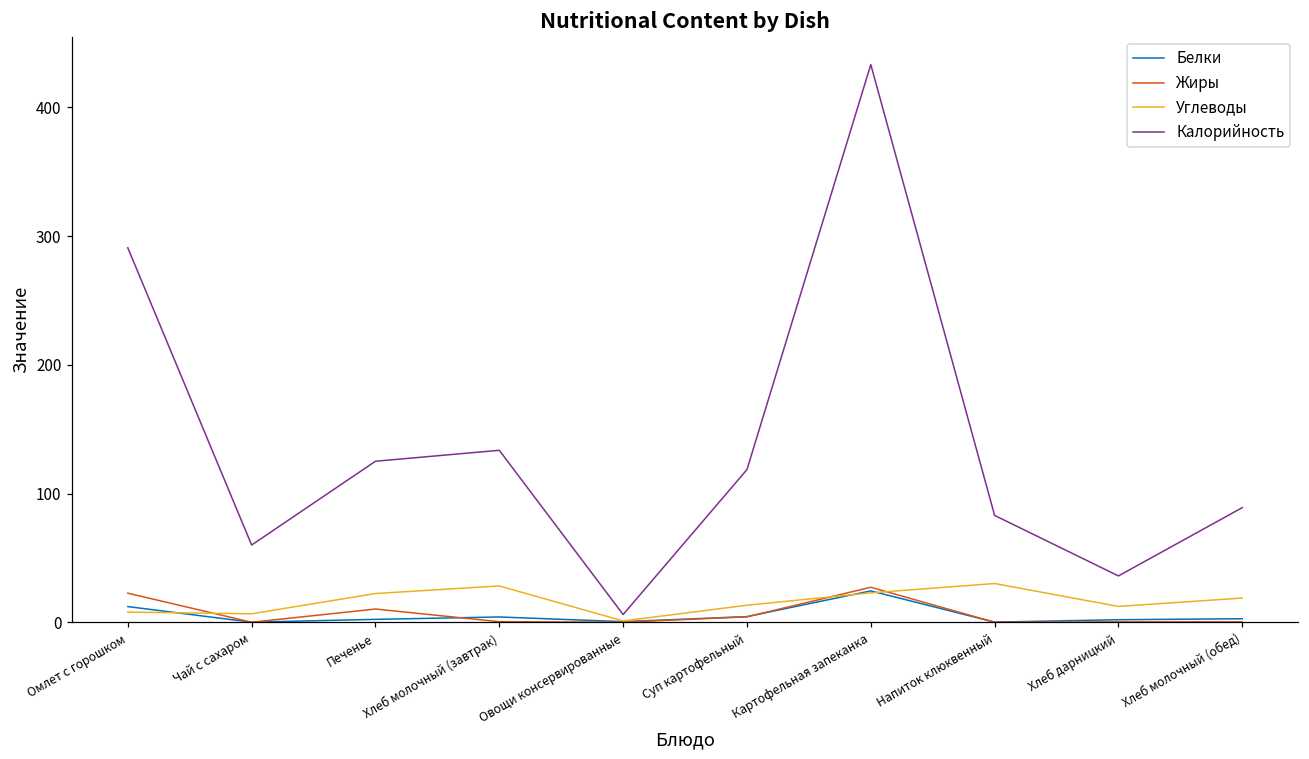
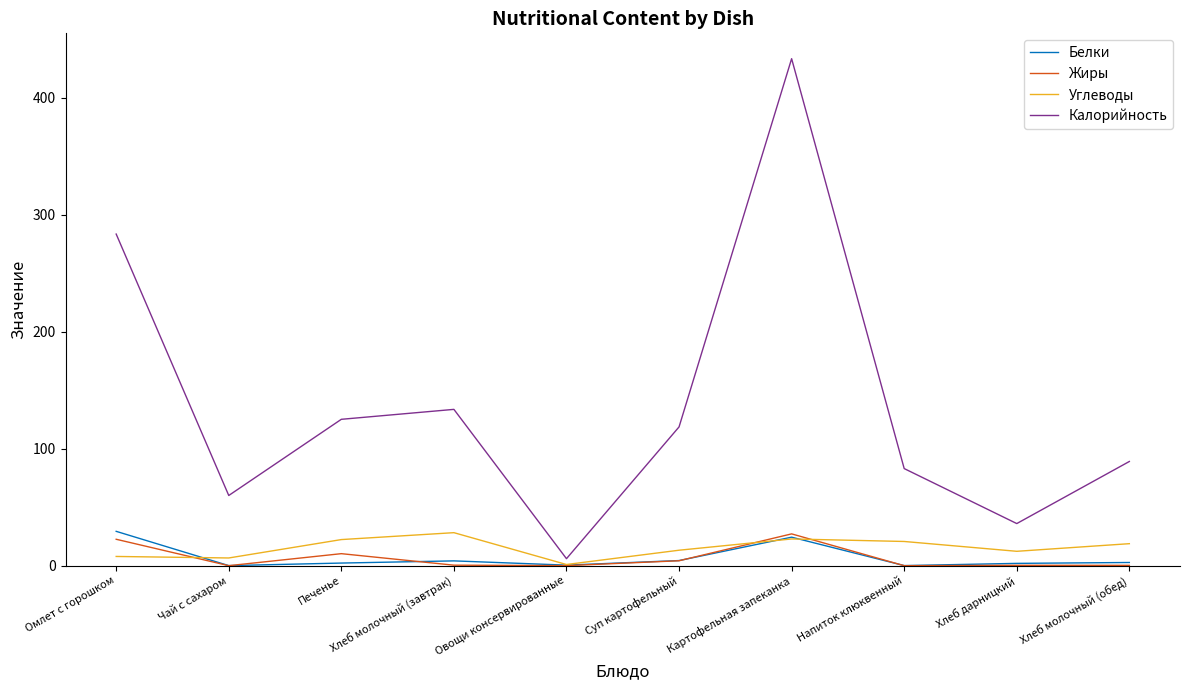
  {
    "Белки": {
-     "Омлет с горошком": 12,
+     "Омлет с горошком": 29,
      "Печенье": 2,
      "Хлеб молочный (завтрак)": 4,
      "Хлеб молочный (обед)": 3
    },
    "Жиры": {
      "Омлет с горошком": 23,
      "Печенье": 10,
      "Хлеб молочный (завтрак)": 0,
      "Картофельная запеканка": 27,
      "Хлеб молочный (обед)": 0
    },
    "Углеводы": {
      "Омлет с горошком": 8,
      "Чай с сахаром": 7,
      "Печенье": 22,
      "Хлеб молочный (завтрак)": 28,
      "Суп картофельный": 13,
-     "Напиток клюквенный": 30,
+     "Напиток клюквенный": 21,
      "Хлеб дарницкий": 12,
      "Хлеб молочный (обед)": 19
    },
    "Калорийность": {
-     "Омлет с горошком": 291,
+     "Омлет с горошком": 283,
      "Чай с сахаром": 60,
      "Печенье": 125,
      "Хлеб молочный (завтрак)": 134,
      "Овощи консервированные": 6,
      "Суп картофельный": 119,
      "Картофельная запеканка": 433,
      "Напиток клюквенный": 83,
      "Хлеб дарницкий": 36,
      "Хлеб молочный (обед)": 89
    }
  }
